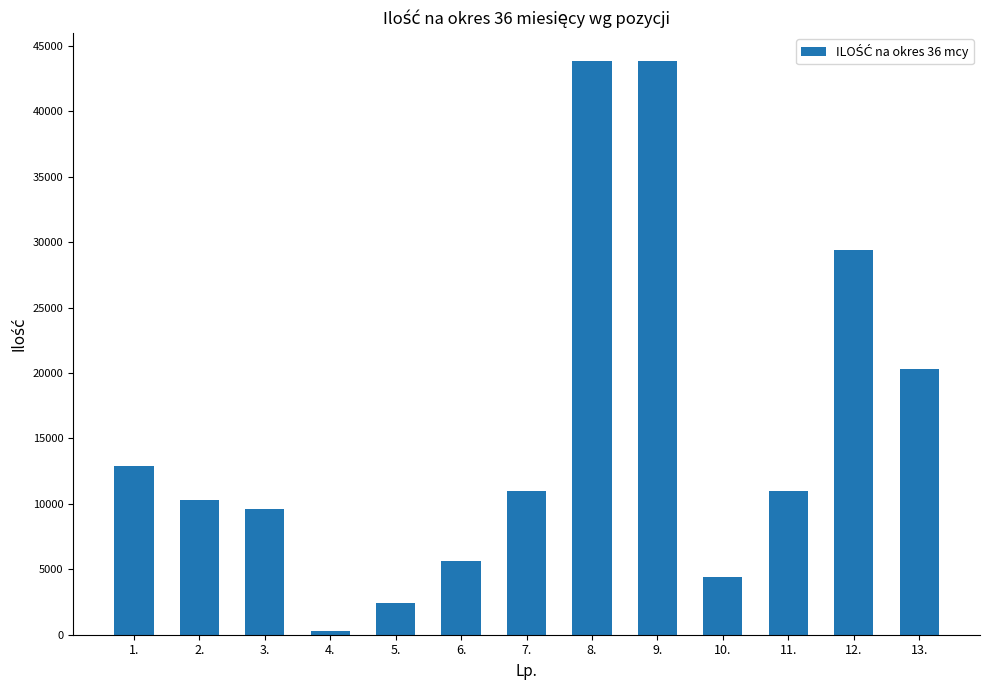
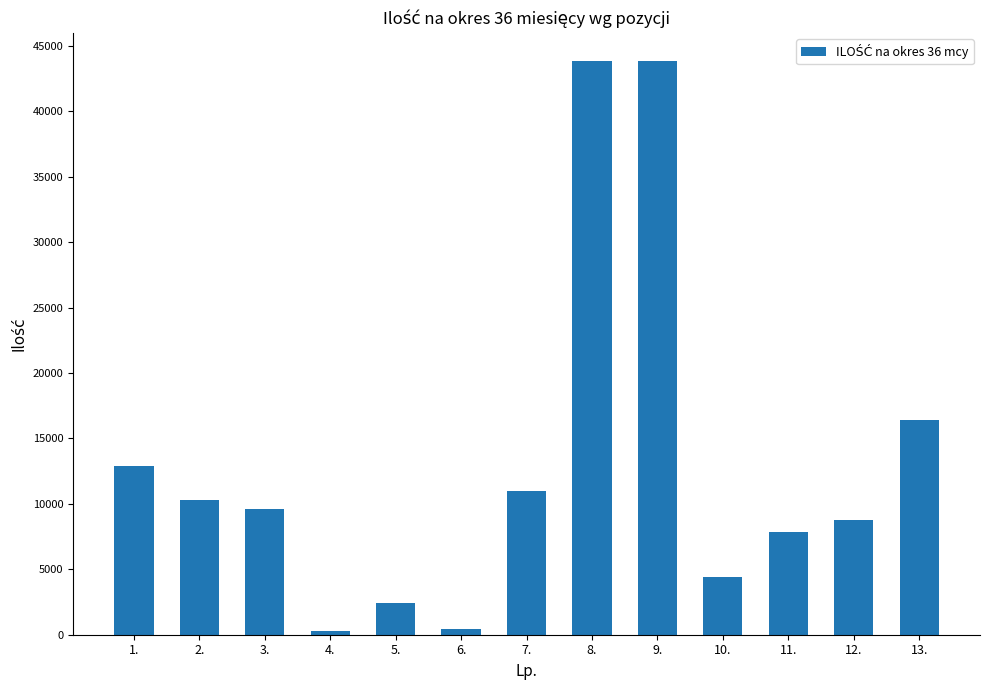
  {
    "1.": 12900,
    "2.": 10300,
    "3.": 9600,
    "4.": 300,
    "5.": 2400,
-   "6.": 5600,
+   "6.": 500,
    "7.": 11000,
    "8.": 43800,
    "9.": 43800,
    "10.": 4400,
-   "11.": 11000,
-   "12.": 29400,
-   "13.": 20300
+   "11.": 7900,
+   "12.": 8800,
+   "13.": 16400
  }
